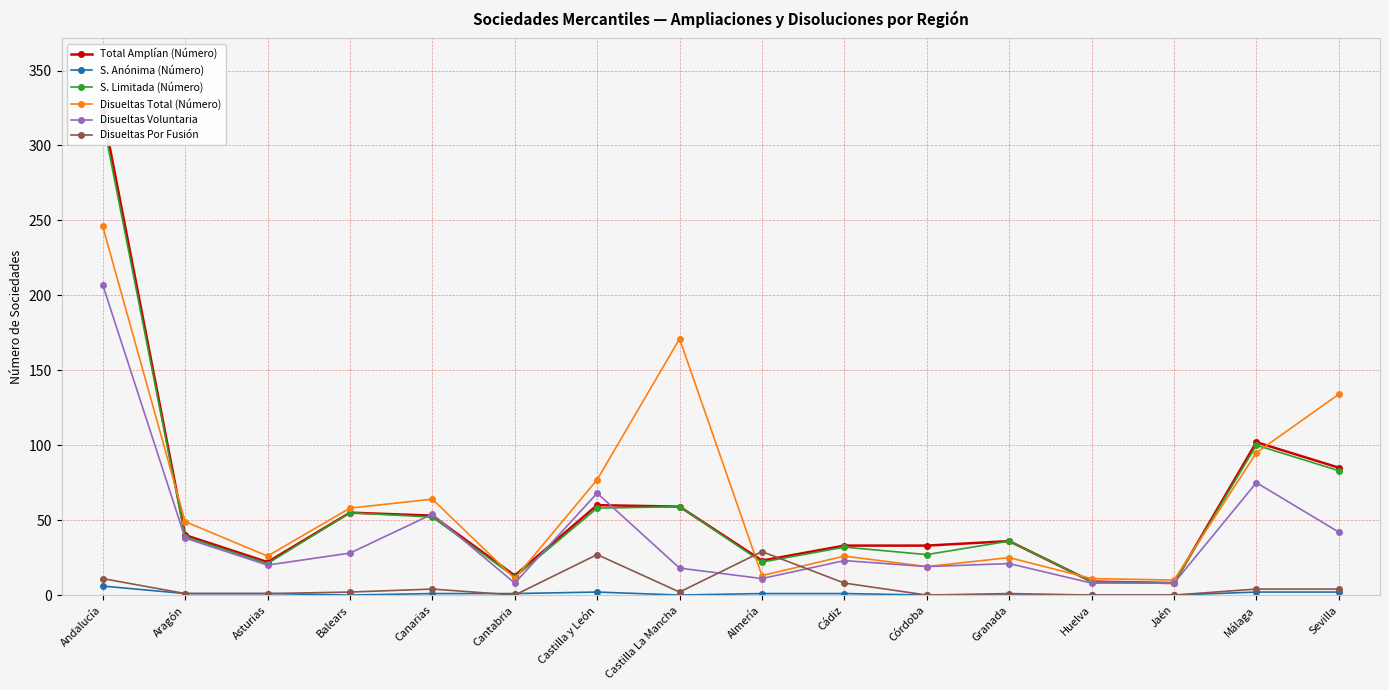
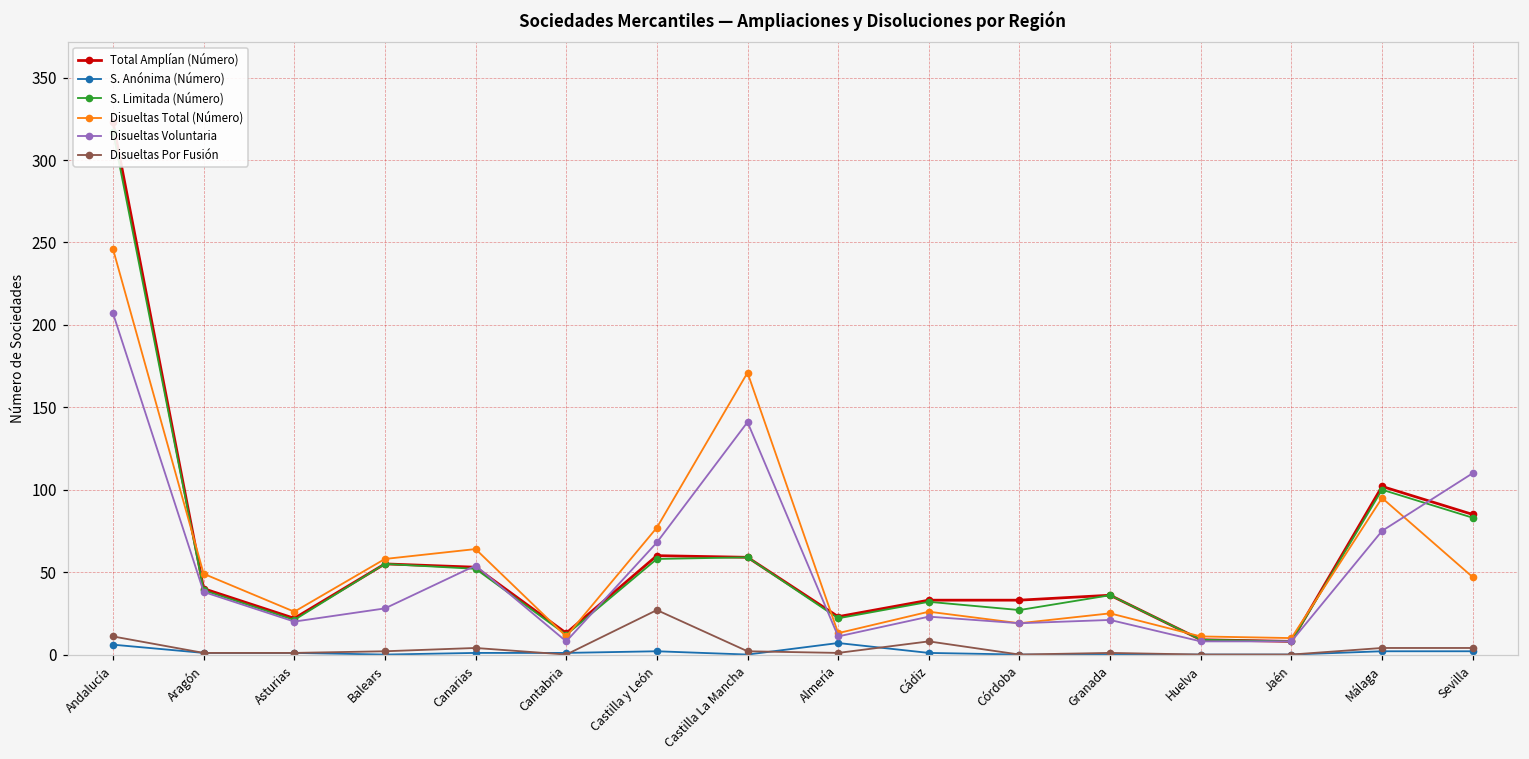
  {
    "Total Amplían (Número)": {
      "Castilla y León": 60,
      "Córdoba": 33,
      "Málaga": 102,
      "Sevilla": 85
    },
    "S. Anónima (Número)": {
      "Andalucía": 6,
      "Balears": 0,
      "Canarias": 1,
      "Castilla y León": 2,
      "Castilla La Mancha": 0,
-     "Almería": 1,
+     "Almería": 7,
      "Cádiz": 1,
      "Málaga": 2,
      "Sevilla": 2
    },
    "S. Limitada (Número)": {
      "Castilla y León": 58,
      "Córdoba": 27,
      "Málaga": 100,
      "Sevilla": 83
    },
    "Disueltas Total (Número)": {
      "Andalucía": 246,
      "Aragón": 49,
      "Asturias": 26,
      "Balears": 58,
      "Canarias": 64,
      "Castilla y León": 77,
      "Castilla La Mancha": 171,
      "Almería": 13,
      "Cádiz": 26,
      "Granada": 25,
      "Huelva": 11,
      "Jaén": 10,
      "Málaga": 95,
-     "Sevilla": 134
+     "Sevilla": 47
    },
    "Disueltas Voluntaria": {
      "Andalucía": 207,
      "Balears": 28,
      "Cantabria": 8,
      "Castilla y León": 68,
-     "Castilla La Mancha": 18,
+     "Castilla La Mancha": 141,
      "Almería": 11,
      "Cádiz": 23,
      "Granada": 21,
      "Málaga": 75,
-     "Sevilla": 42
+     "Sevilla": 110
    },
    "Disueltas Por Fusión": {
      "Andalucía": 11,
      "Balears": 2,
      "Canarias": 4,
      "Castilla y León": 27,
      "Castilla La Mancha": 2,
-     "Almería": 29,
+     "Almería": 1,
      "Cádiz": 8,
      "Málaga": 4,
      "Sevilla": 4
    }
  }
